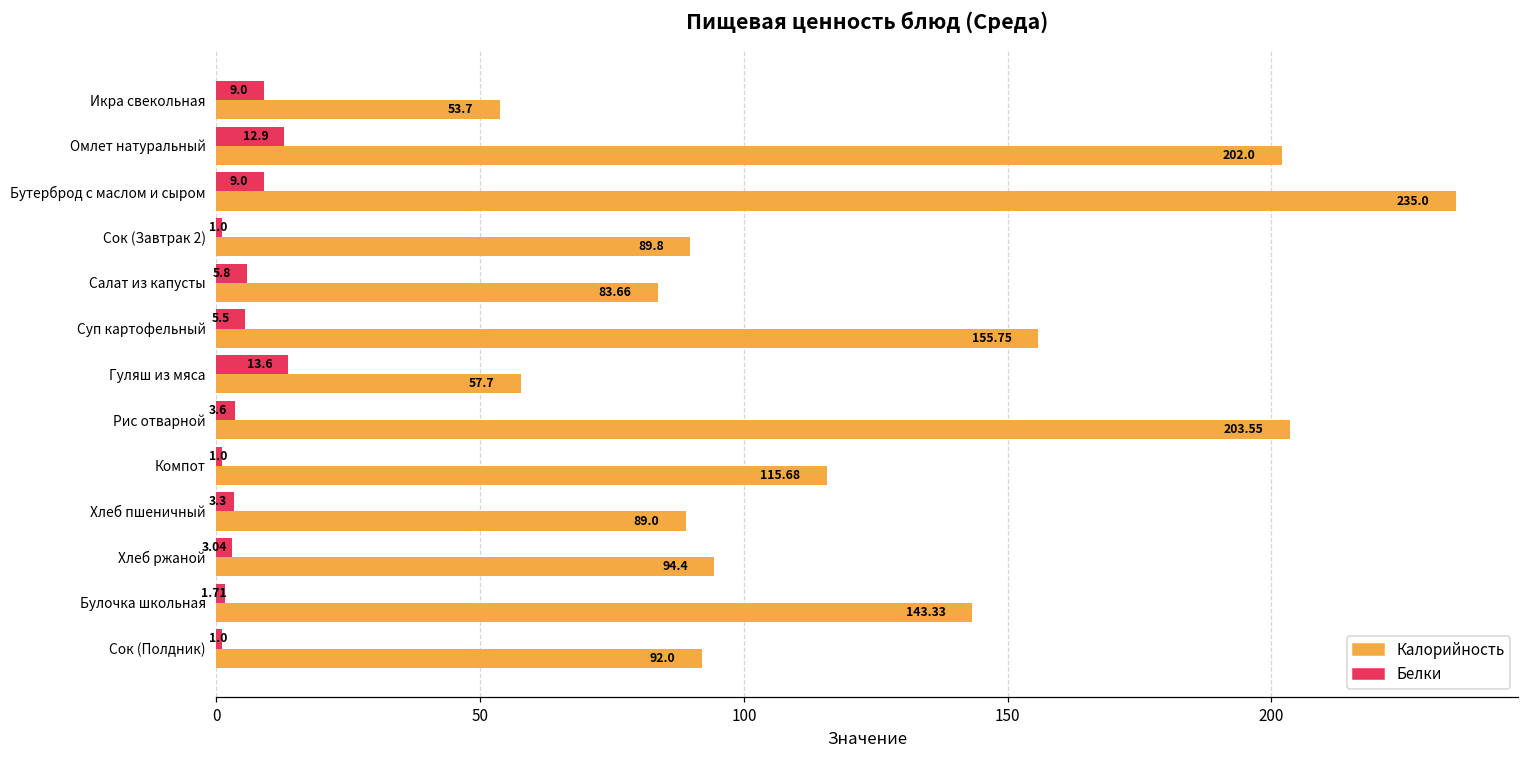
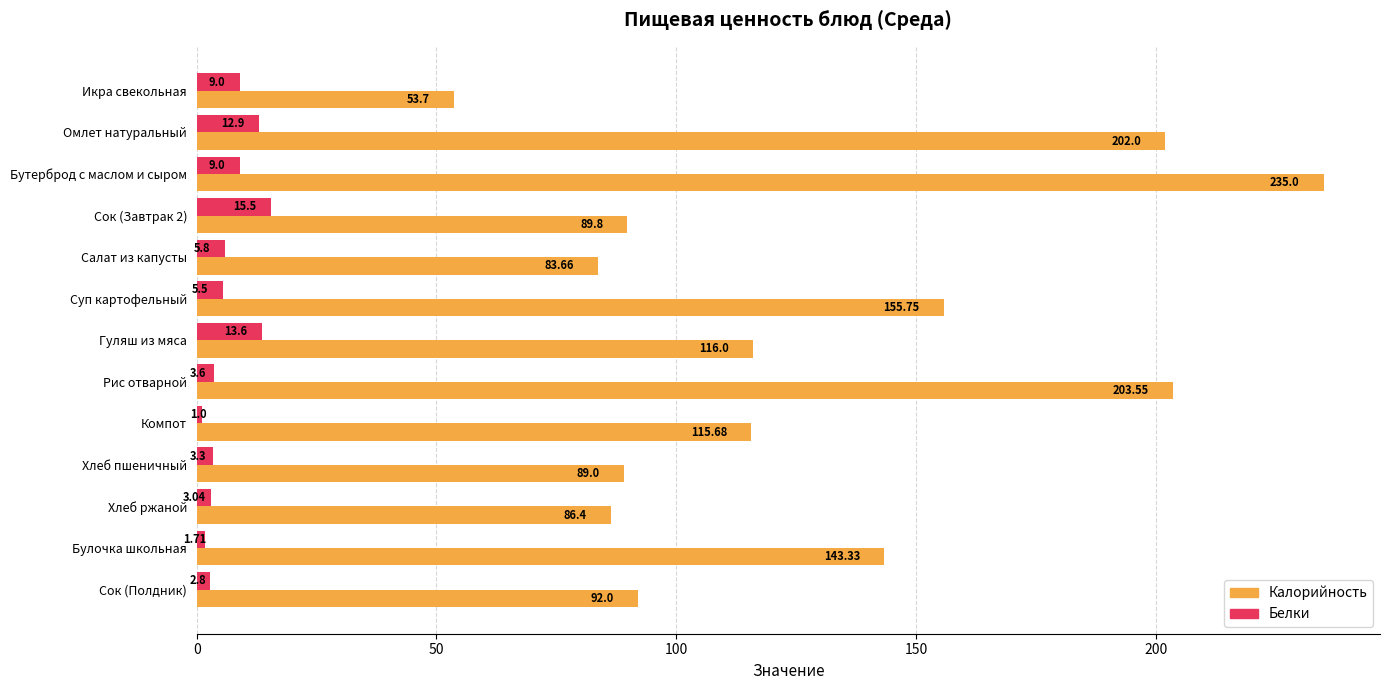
  {
    "Калорийность": {
      "Икра свекольная": 53.7,
      "Омлет натуральный": 202.0,
      "Бутерброд с маслом и сыром": 235.0,
      "Сок (Завтрак 2)": 89.8,
      "Салат из капусты": 83.66,
      "Суп картофельный": 155.75,
-     "Гуляш из мяса": 57.7,
+     "Гуляш из мяса": 116.0,
      "Рис отварной": 203.55,
      "Компот": 115.68,
      "Хлеб пшеничный": 89.0,
-     "Хлеб ржаной": 94.4,
+     "Хлеб ржаной": 86.4,
      "Булочка школьная": 143.33,
      "Сок (Полдник)": 92.0
    },
    "Белки": {
      "Икра свекольная": 9.0,
      "Омлет натуральный": 12.9,
      "Бутерброд с маслом и сыром": 9.0,
-     "Сок (Завтрак 2)": 1.0,
+     "Сок (Завтрак 2)": 15.5,
      "Салат из капусты": 5.8,
      "Суп картофельный": 5.5,
      "Гуляш из мяса": 13.6,
      "Рис отварной": 3.6,
      "Компот": 1.0,
      "Хлеб пшеничный": 3.3,
      "Хлеб ржаной": 3.04,
      "Булочка школьная": 1.71,
-     "Сок (Полдник)": 1.0
+     "Сок (Полдник)": 2.8
    }
  }
